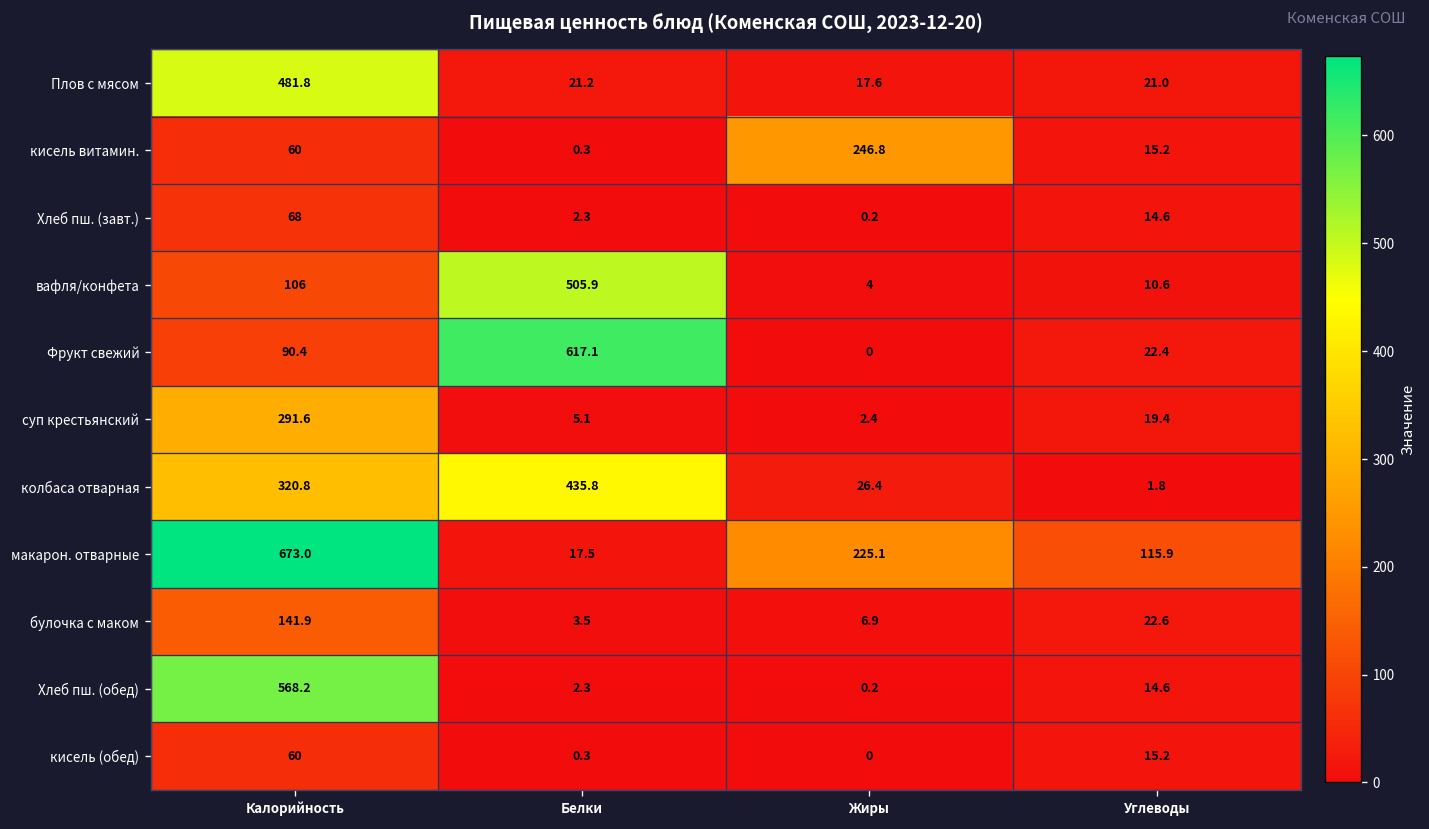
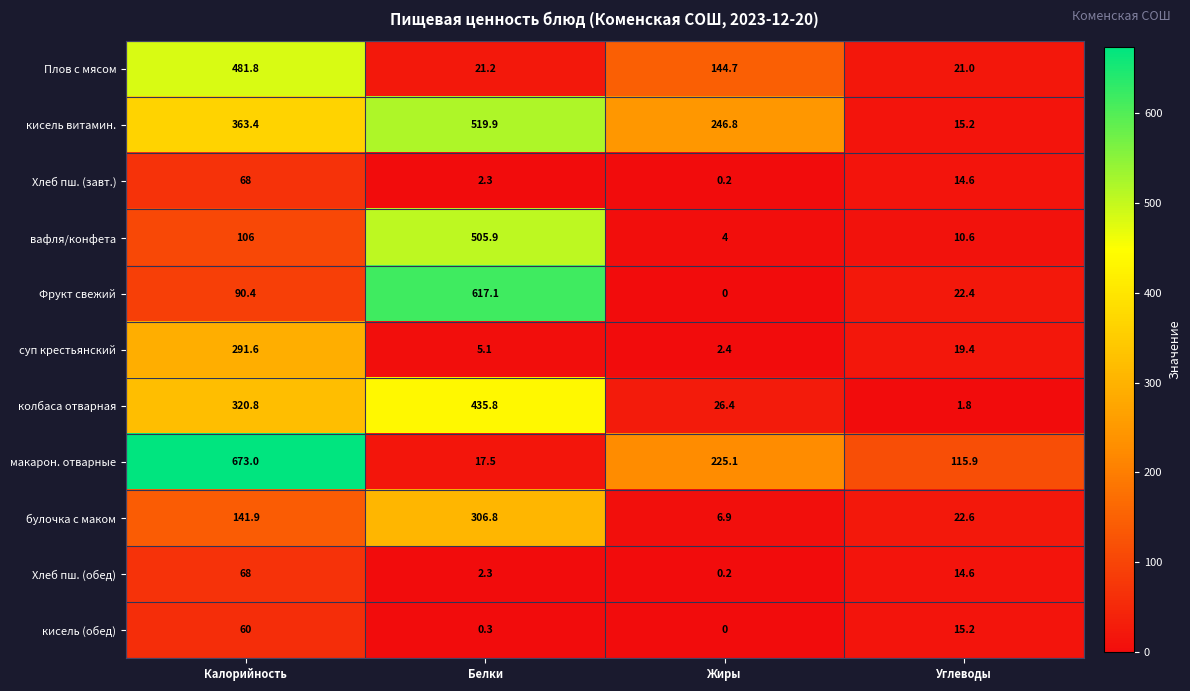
  {
    "Плов с мясом": {
      "Калорийность": 481.8,
      "Белки": 21.2,
-     "Жиры": 17.6,
+     "Жиры": 144.7,
      "Углеводы": 21.0
    },
    "кисель витамин.": {
-     "Калорийность": 60,
-     "Белки": 0.3,
+     "Калорийность": 363.4,
+     "Белки": 519.9,
      "Жиры": 246.8,
      "Углеводы": 15.2
    },
    "Хлеб пш. (завт.)": {
      "Калорийность": 68,
      "Белки": 2.3,
      "Жиры": 0.2,
      "Углеводы": 14.6
    },
    "вафля/конфета": {
      "Калорийность": 106,
      "Белки": 505.9,
      "Жиры": 4,
      "Углеводы": 10.6
    },
    "Фрукт свежий": {
      "Калорийность": 90.4,
      "Белки": 617.1,
      "Жиры": 0,
      "Углеводы": 22.4
    },
    "суп крестьянский": {
      "Калорийность": 291.6,
      "Белки": 5.1,
      "Жиры": 2.4,
      "Углеводы": 19.4
    },
    "колбаса отварная": {
      "Калорийность": 320.8,
      "Белки": 435.8,
      "Жиры": 26.4,
      "Углеводы": 1.8
    },
    "макарон. отварные": {
      "Калорийность": 673.0,
      "Белки": 17.5,
      "Жиры": 225.1,
      "Углеводы": 115.9
    },
    "булочка с маком": {
      "Калорийность": 141.9,
-     "Белки": 3.5,
+     "Белки": 306.8,
      "Жиры": 6.9,
      "Углеводы": 22.6
    },
    "Хлеб пш. (обед)": {
-     "Калорийность": 568.2,
+     "Калорийность": 68,
      "Белки": 2.3,
      "Жиры": 0.2,
      "Углеводы": 14.6
    },
    "кисель (обед)": {
      "Калорийность": 60,
      "Белки": 0.3,
      "Жиры": 0,
      "Углеводы": 15.2
    }
  }
